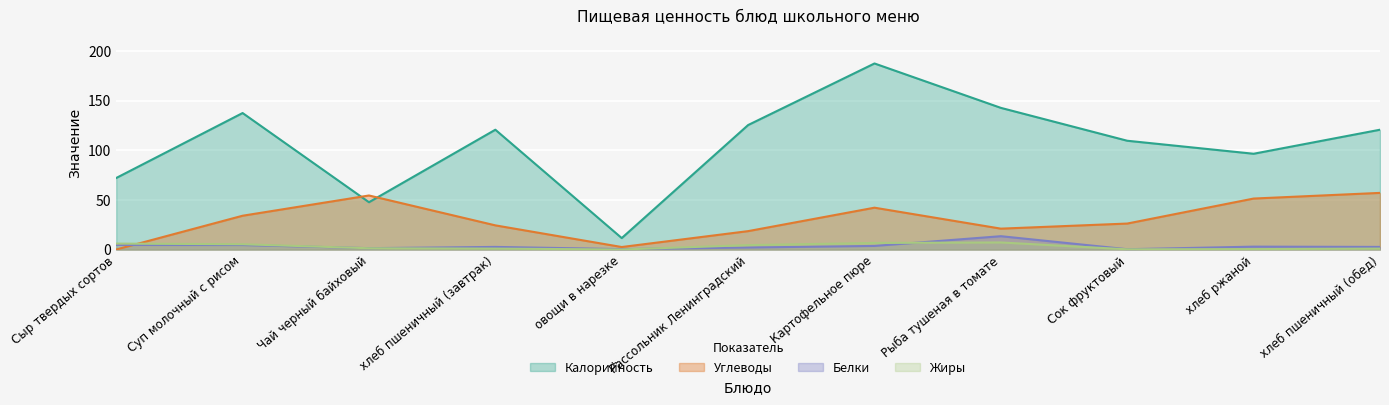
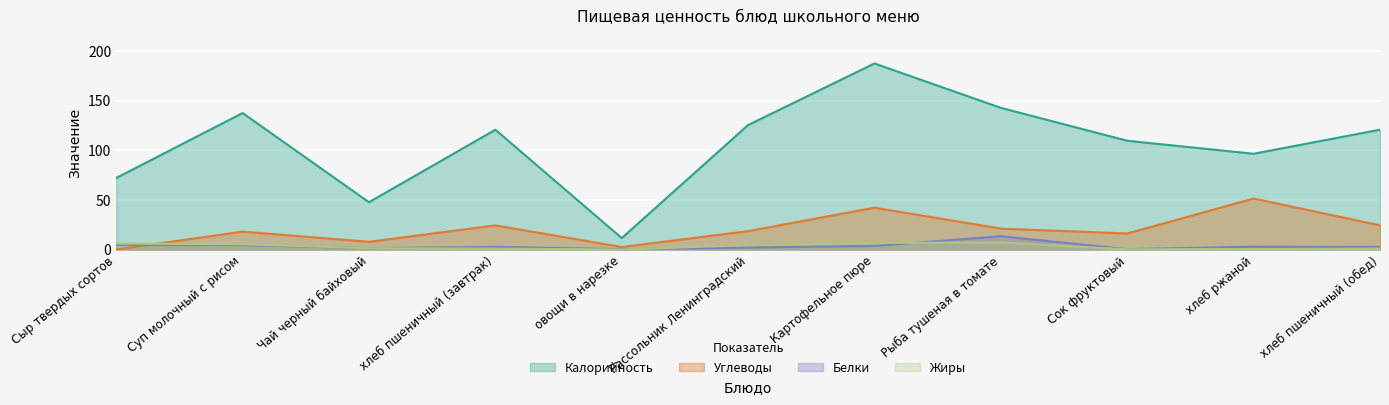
  {
    "Углеводы": {
      "Сыр твердых сортов": 0,
-     "Суп молочный с рисом": 30,
-     "Чай черный байховый": 50,
+     "Суп молочный с рисом": 20,
+     "Чай черный байховый": 10,
      "хлеб пшеничный (завтрак)": 20,
      "Рассольник Ленинградский": 20,
      "Картофельное пюре": 40,
      "Рыба тушеная в томате": 20,
-     "Сок фруктовый": 30,
+     "Сок фруктовый": 20,
      "хлеб ржаной": 50,
-     "хлеб пшеничный (обед)": 60
+     "хлеб пшеничный (обед)": 20
    }
  }
